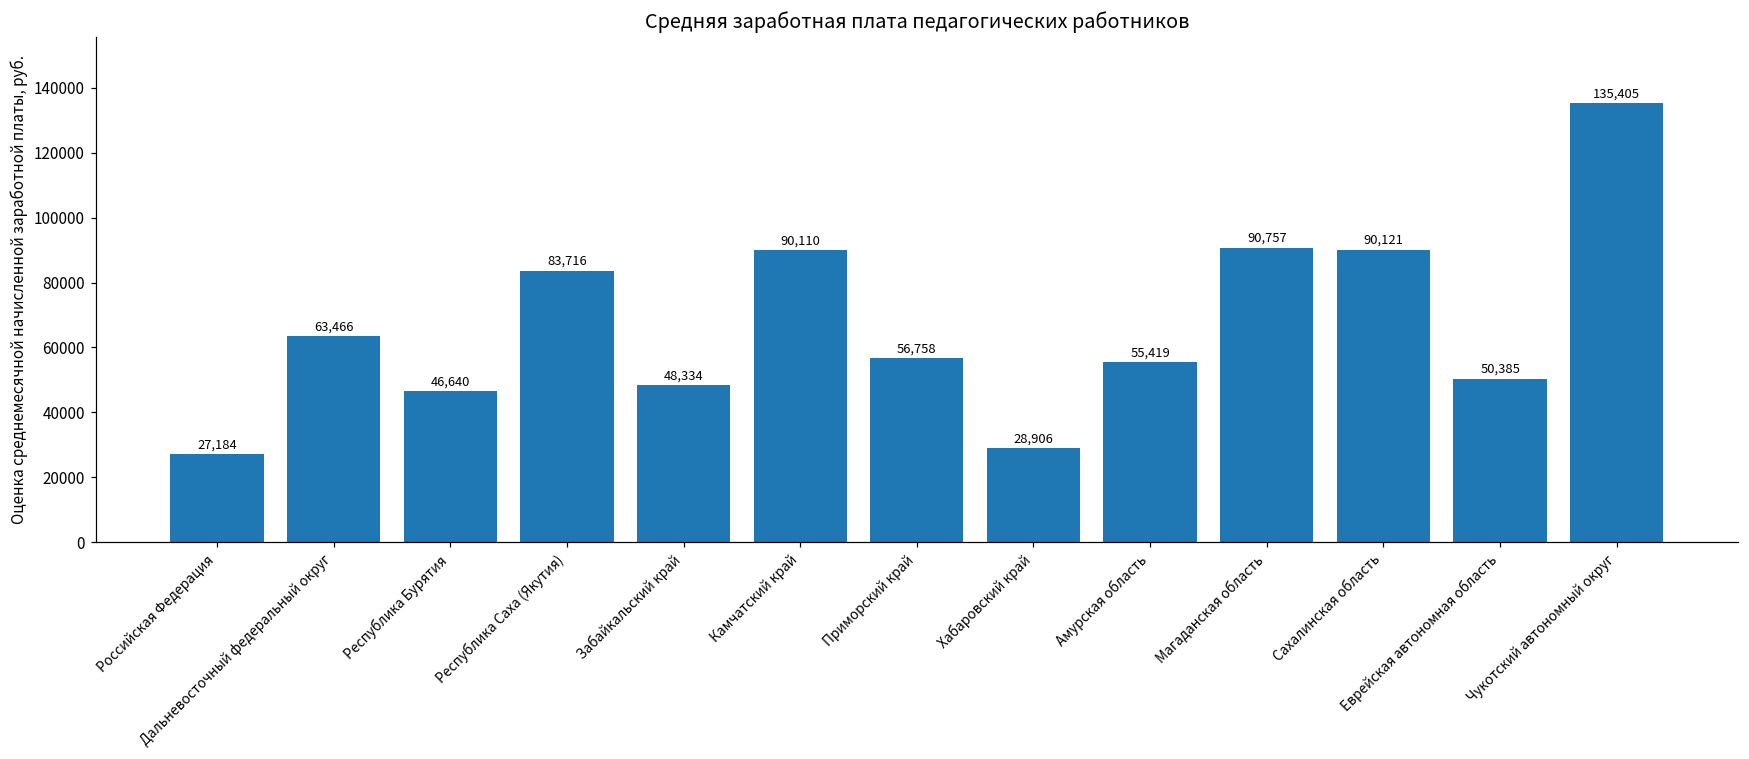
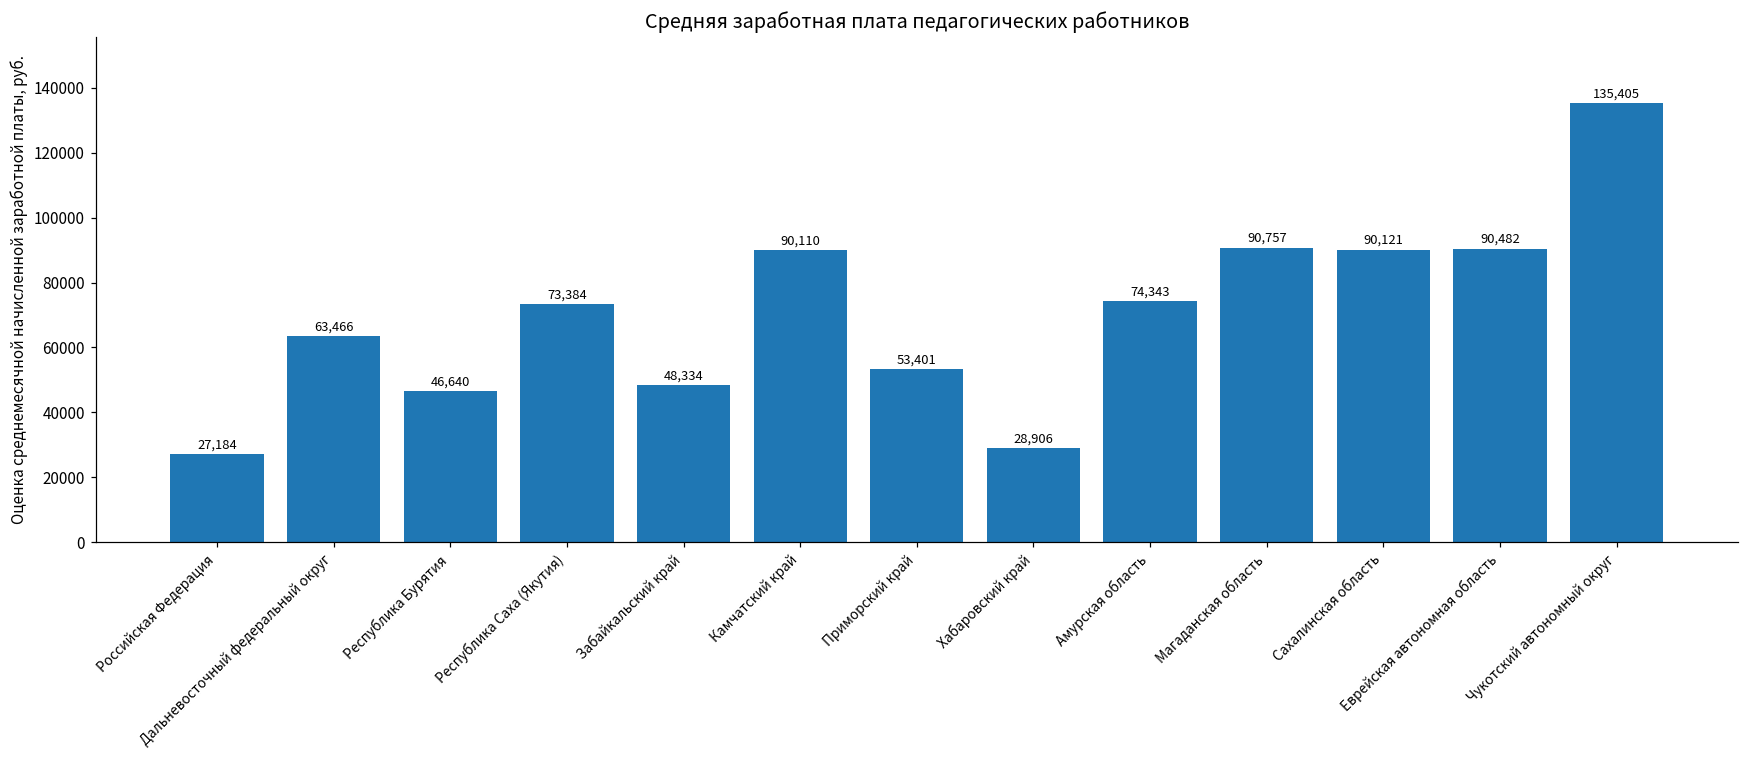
  {
    "Российская Федерация": "27,184",
    "Дальневосточный федеральный округ": "63,466",
    "Республика Бурятия": "46,640",
-   "Республика Саха (Якутия)": "83,716",
+   "Республика Саха (Якутия)": "73,384",
    "Забайкальский край": "48,334",
    "Камчатский край": "90,110",
-   "Приморский край": "56,758",
+   "Приморский край": "53,401",
    "Хабаровский край": "28,906",
-   "Амурская область": "55,419",
+   "Амурская область": "74,343",
    "Магаданская область": "90,757",
    "Сахалинская область": "90,121",
-   "Еврейская автономная область": "50,385",
+   "Еврейская автономная область": "90,482",
    "Чукотский автономный округ": "135,405"
  }
